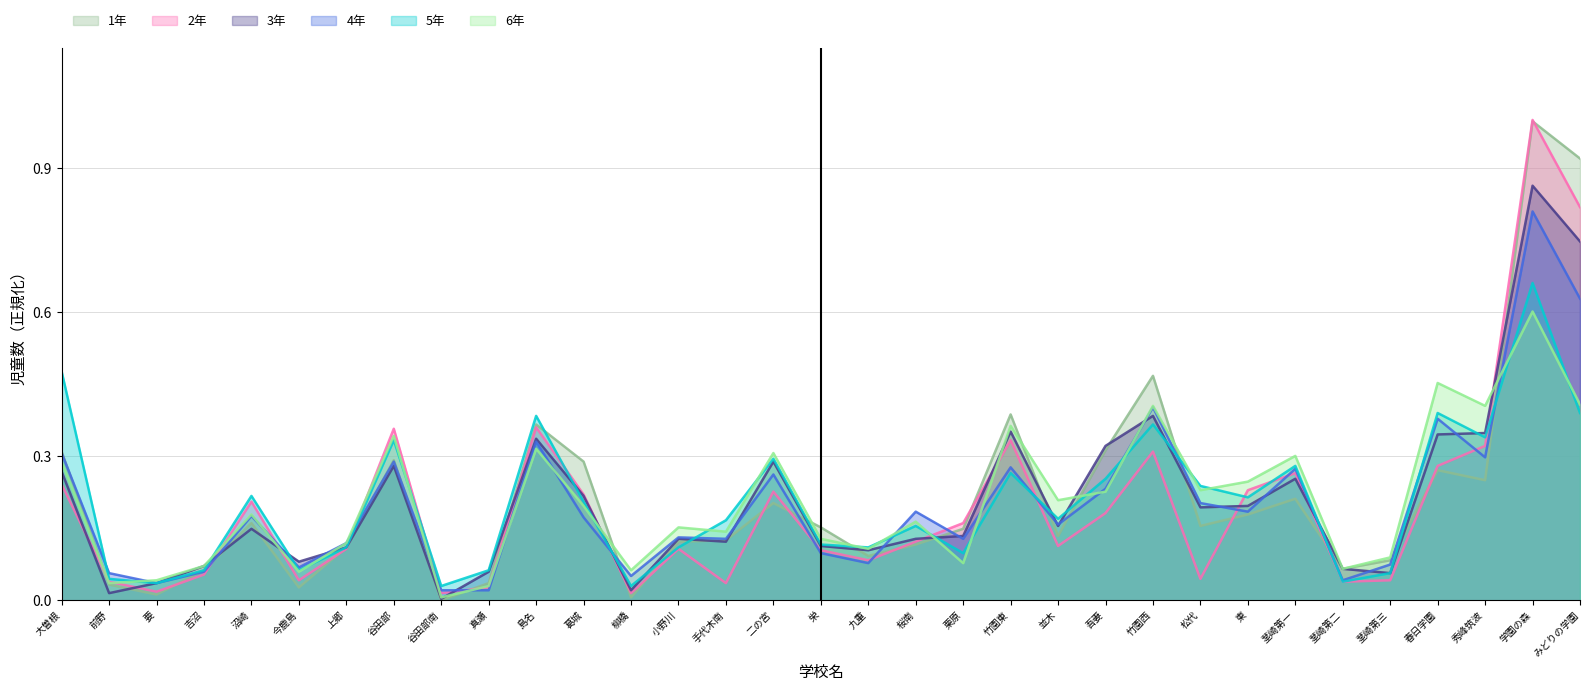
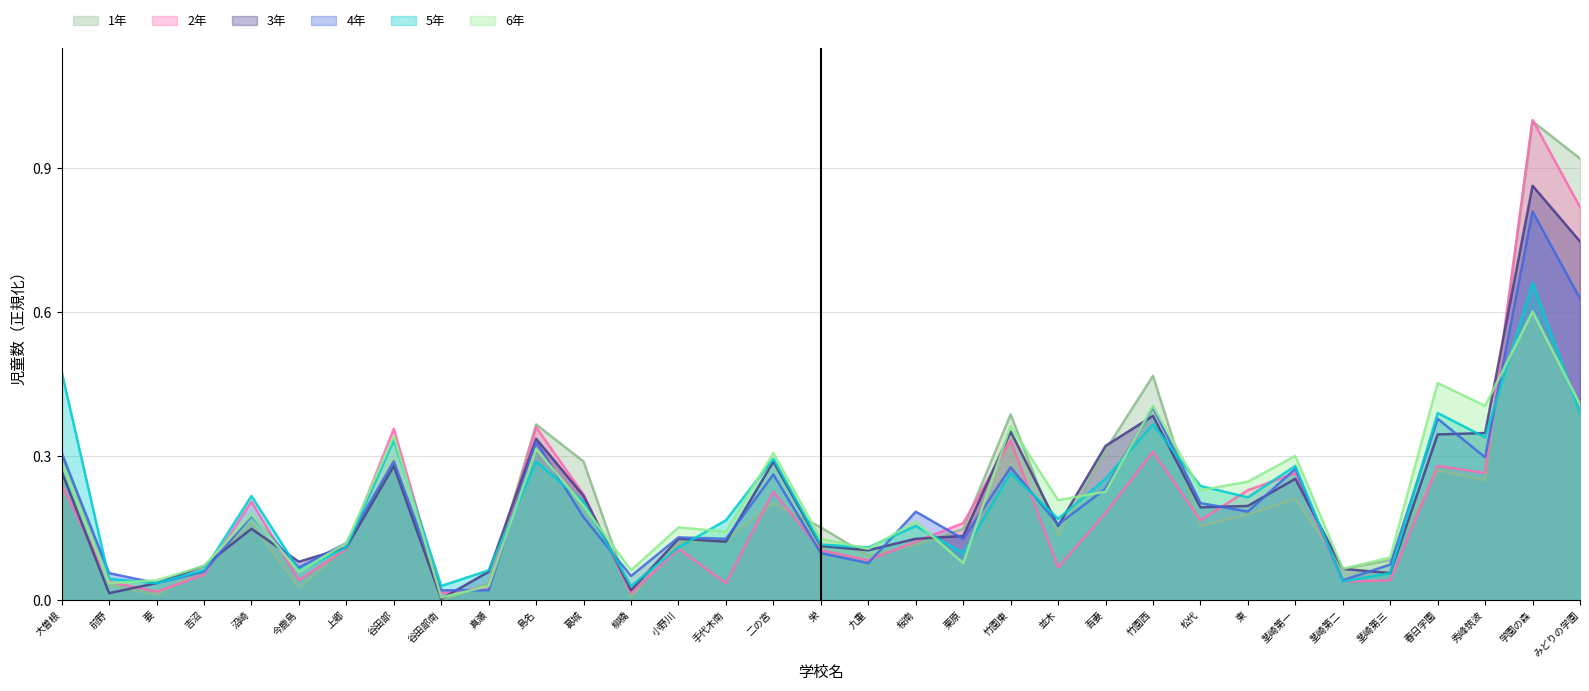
  {
    "2年": {
      "大曽根": 0.24,
      "要": 0.02,
      "吉沼": 0.05,
      "沼崎": 0.21,
      "今鹿島": 0.04,
      "谷田部": 0.36,
      "谷田部南": 0.01,
      "島名": 0.36,
      "柳橋": 0.01,
      "手代木南": 0.04,
      "二の宮": 0.23,
      "栄": 0.10,
      "九重": 0.08,
      "桜南": 0.12,
      "栗原": 0.16,
      "竹園東": 0.33,
-     "並木": 0.11,
+     "並木": 0.07,
      "吾妻": 0.18,
      "竹園西": 0.31,
-     "松代": 0.04,
+     "松代": 0.17,
      "東": 0.23,
      "茎崎第一": 0.26,
      "茎崎第三": 0.04,
      "春日学園": 0.28,
-     "秀峰筑波": 0.32,
+     "秀峰筑波": 0.26,
      "みどりの学園": 0.82
    },
    "5年": {
      "大曽根": 0.48,
      "前野": 0.04,
      "沼崎": 0.22,
      "谷田部": 0.33,
      "谷田部南": 0.03,
-     "島名": 0.38,
+     "島名": 0.29,
      "葛城": 0.21,
      "柳橋": 0.03,
      "手代木南": 0.17,
      "二の宮": 0.29,
      "桜南": 0.15,
      "栗原": 0.10,
      "竹園東": 0.26,
      "並木": 0.17,
      "吾妻": 0.25,
      "竹園西": 0.37,
      "松代": 0.24,
      "東": 0.21,
      "茎崎第一": 0.28,
      "春日学園": 0.39,
      "秀峰筑波": 0.34,
      "学園の森": 0.66,
      "みどりの学園": 0.39
    }
  }
